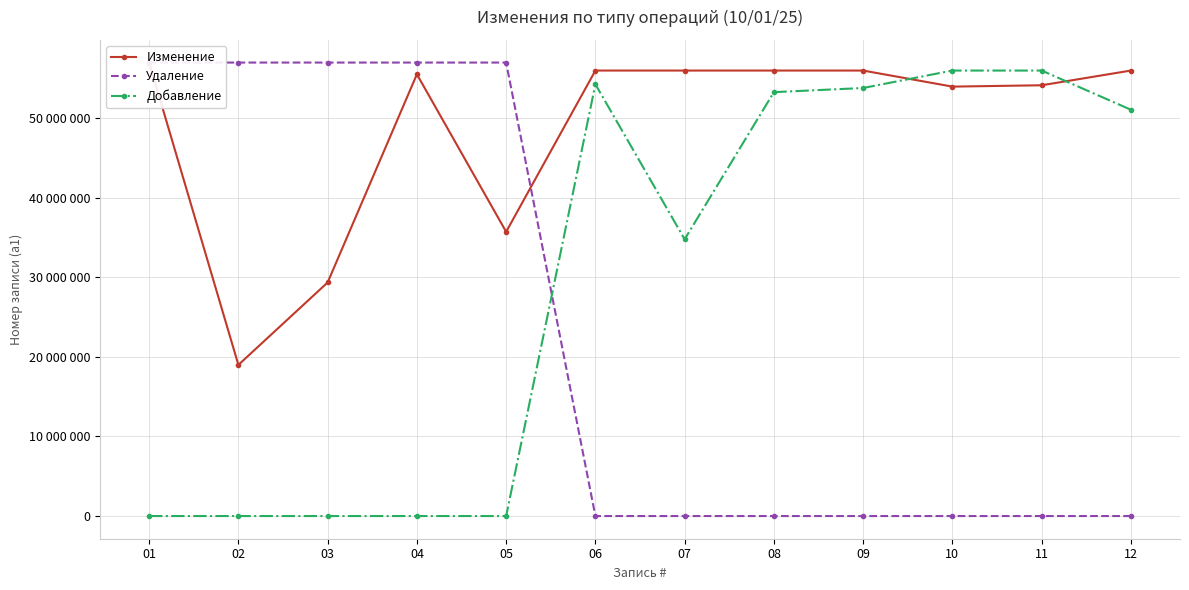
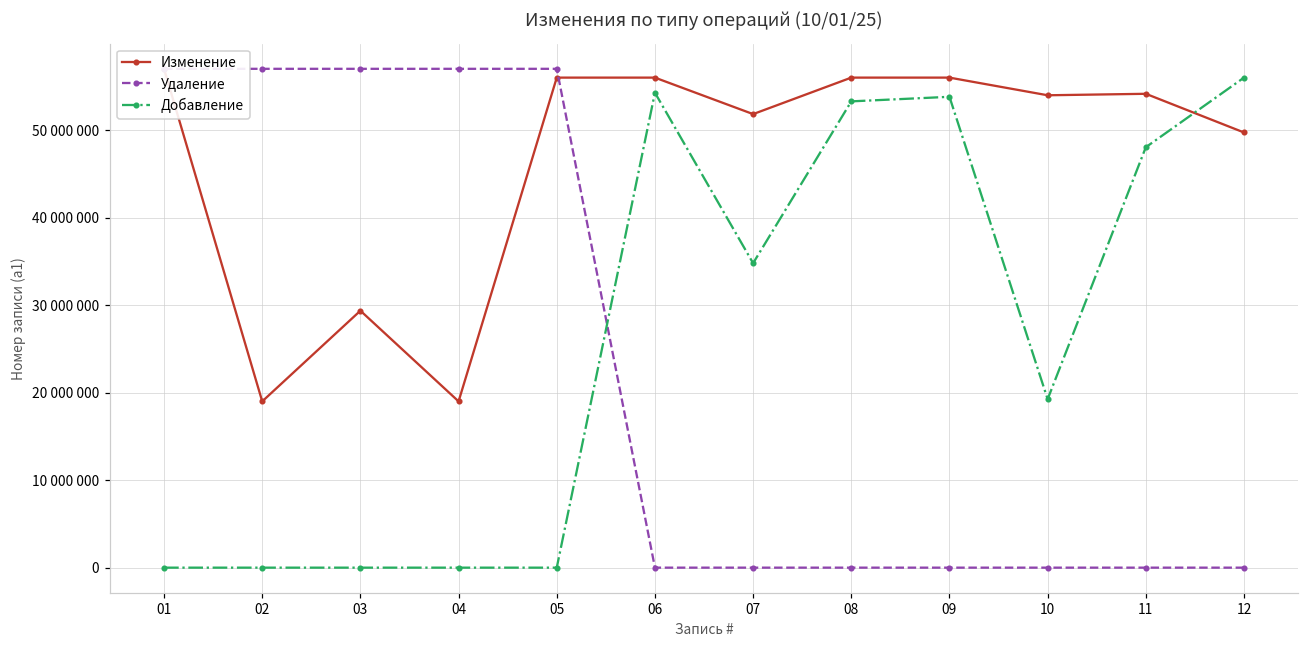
  {
    "Изменение": {
      "02": 19000000,
      "03": 29000000,
-     "04": 56000000,
-     "05": 36000000,
+     "04": 19000000,
+     "05": 56000000,
      "06": 56000000,
-     "07": 56000000,
+     "07": 52000000,
      "08": 56000000,
      "09": 56000000,
      "10": 54000000,
      "11": 54000000,
-     "12": 56000000
+     "12": 50000000
    },
    "Удаление": {
      "02": 57000000,
      "03": 57000000,
      "04": 57000000,
      "05": 57000000,
      "06": 0,
      "07": 0,
      "08": 0,
      "09": 0,
      "10": 0,
      "11": 0,
      "12": 0
    },
    "Добавление": {
      "01": 0,
      "02": 0,
      "03": 0,
      "04": 0,
      "05": 0,
      "06": 54000000,
      "07": 35000000,
      "08": 53000000,
      "09": 54000000,
-     "10": 56000000,
-     "11": 56000000,
-     "12": 51000000
+     "10": 19000000,
+     "11": 48000000,
+     "12": 56000000
    }
  }
